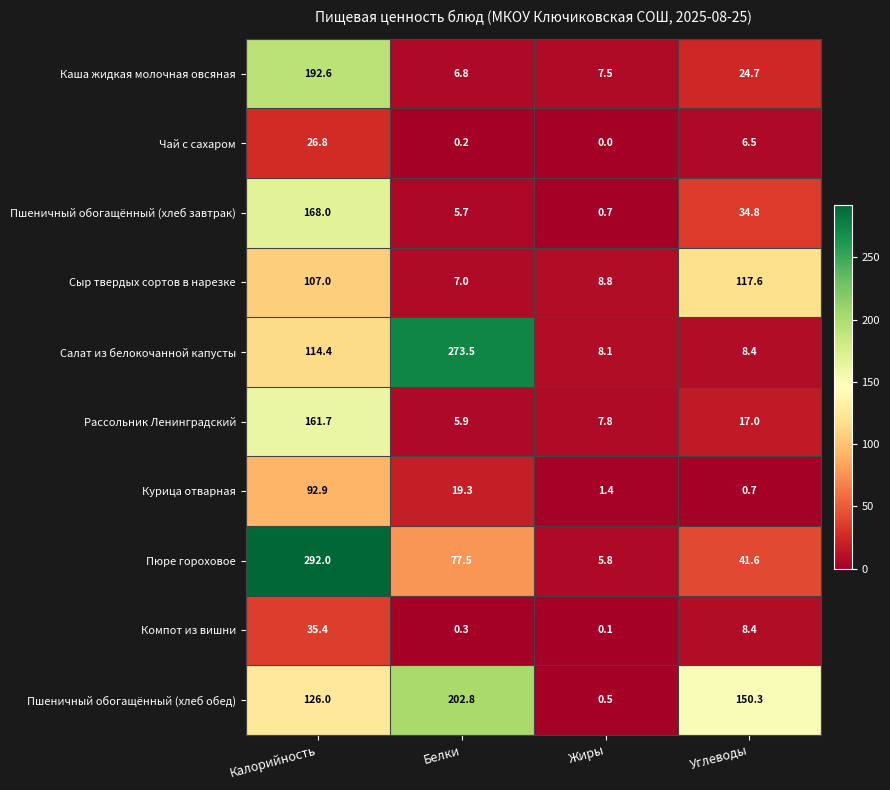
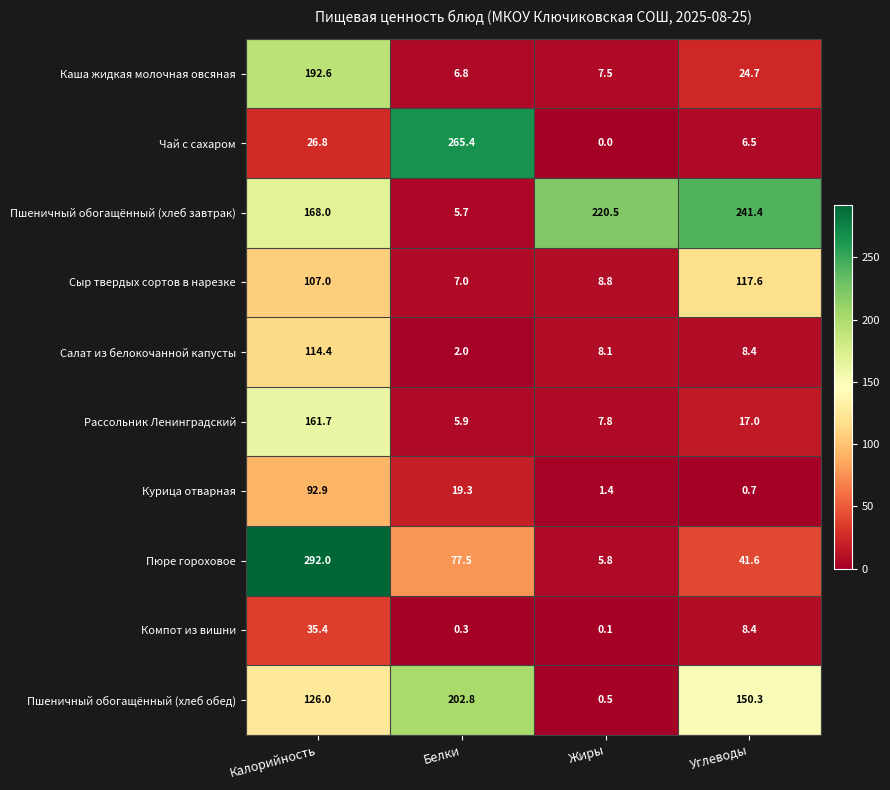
  {
    "Каша жидкая молочная овсяная": {
      "Калорийность": 192.6,
      "Белки": 6.8,
      "Жиры": 7.5,
      "Углеводы": 24.7
    },
    "Чай с сахаром": {
      "Калорийность": 26.8,
-     "Белки": 0.2,
+     "Белки": 265.4,
      "Жиры": 0.0,
      "Углеводы": 6.5
    },
    "Пшеничный обогащённый (хлеб завтрак)": {
      "Калорийность": 168.0,
      "Белки": 5.7,
-     "Жиры": 0.7,
-     "Углеводы": 34.8
+     "Жиры": 220.5,
+     "Углеводы": 241.4
    },
    "Сыр твердых сортов в нарезке": {
      "Калорийность": 107.0,
      "Белки": 7.0,
      "Жиры": 8.8,
      "Углеводы": 117.6
    },
    "Салат из белокочанной капусты": {
      "Калорийность": 114.4,
-     "Белки": 273.5,
+     "Белки": 2.0,
      "Жиры": 8.1,
      "Углеводы": 8.4
    },
    "Рассольник Ленинградский": {
      "Калорийность": 161.7,
      "Белки": 5.9,
      "Жиры": 7.8,
      "Углеводы": 17.0
    },
    "Курица отварная": {
      "Калорийность": 92.9,
      "Белки": 19.3,
      "Жиры": 1.4,
      "Углеводы": 0.7
    },
    "Пюре гороховое": {
      "Калорийность": 292.0,
      "Белки": 77.5,
      "Жиры": 5.8,
      "Углеводы": 41.6
    },
    "Компот из вишни": {
      "Калорийность": 35.4,
      "Белки": 0.3,
      "Жиры": 0.1,
      "Углеводы": 8.4
    },
    "Пшеничный обогащённый (хлеб обед)": {
      "Калорийность": 126.0,
      "Белки": 202.8,
      "Жиры": 0.5,
      "Углеводы": 150.3
    }
  }
